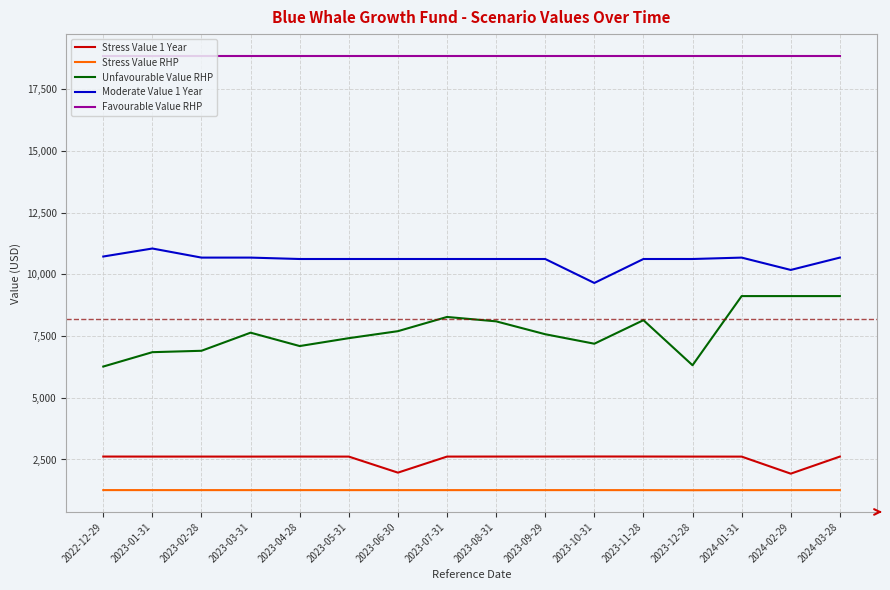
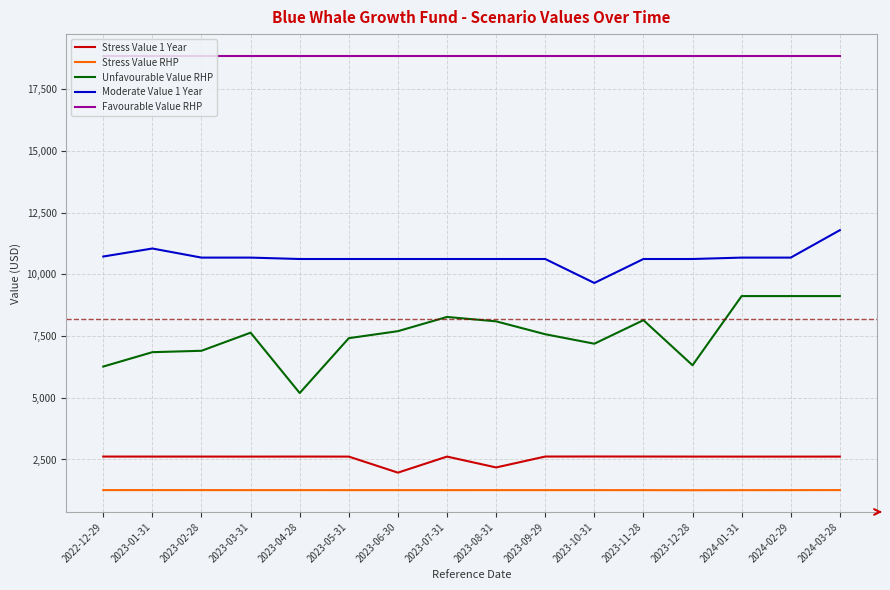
  {
    "Stress Value 1 Year": {
      "2022-12-29": "2,600",
      "2023-01-31": "2,600",
      "2023-02-28": "2,600",
      "2023-03-31": "2,600",
      "2023-04-28": "2,600",
      "2023-05-31": "2,600",
      "2023-06-30": "2,000",
      "2023-07-31": "2,600",
-     "2023-08-31": "2,600",
+     "2023-08-31": "2,200",
      "2023-09-29": "2,600",
      "2023-10-31": "2,600",
      "2023-11-28": "2,600",
      "2023-12-28": "2,600",
      "2024-01-31": "2,600",
-     "2024-02-29": "1,900",
+     "2024-02-29": "2,600",
      "2024-03-28": "2,600"
    },
    "Stress Value RHP": {
      "2022-12-29": "1,300",
      "2023-01-31": "1,300",
      "2023-02-28": "1,300",
      "2023-03-31": "1,300",
      "2023-04-28": "1,300",
      "2023-05-31": "1,300",
      "2023-06-30": "1,300",
      "2023-07-31": "1,300",
      "2023-08-31": "1,300",
      "2023-09-29": "1,300",
      "2023-10-31": "1,300",
      "2023-11-28": "1,300",
      "2023-12-28": "1,300",
      "2024-01-31": "1,300",
      "2024-02-29": "1,300",
      "2024-03-28": "1,300"
    },
    "Unfavourable Value RHP": {
      "2022-12-29": "6,300",
      "2023-01-31": "6,800",
      "2023-02-28": "6,900",
      "2023-03-31": "7,600",
-     "2023-04-28": "7,100",
+     "2023-04-28": "5,200",
      "2023-05-31": "7,400",
      "2023-06-30": "7,700",
      "2023-07-31": "8,300",
      "2023-08-31": "8,100",
      "2023-09-29": "7,600",
      "2023-10-31": "7,200",
      "2023-11-28": "8,100",
      "2023-12-28": "6,300",
      "2024-01-31": "9,100",
      "2024-02-29": "9,100",
      "2024-03-28": "9,100"
    },
    "Moderate Value 1 Year": {
      "2022-12-29": "10,700",
      "2023-01-31": "11,000",
      "2023-02-28": "10,700",
      "2023-03-31": "10,700",
      "2023-04-28": "10,600",
      "2023-05-31": "10,600",
      "2023-06-30": "10,600",
      "2023-07-31": "10,600",
      "2023-08-31": "10,600",
      "2023-09-29": "10,600",
      "2023-10-31": "9,700",
      "2023-11-28": "10,600",
      "2023-12-28": "10,600",
      "2024-01-31": "10,700",
-     "2024-02-29": "10,200",
-     "2024-03-28": "10,700"
+     "2024-02-29": "10,700",
+     "2024-03-28": "11,800"
    },
    "Favourable Value RHP": {
      "2023-03-31": "18,900",
      "2023-04-28": "18,900",
      "2023-05-31": "18,900",
      "2023-06-30": "18,900",
      "2023-07-31": "18,900",
      "2023-08-31": "18,900",
      "2023-09-29": "18,900",
      "2023-10-31": "18,900",
      "2023-11-28": "18,900",
      "2023-12-28": "18,900",
      "2024-01-31": "18,900",
      "2024-02-29": "18,900",
      "2024-03-28": "18,900"
    }
  }
